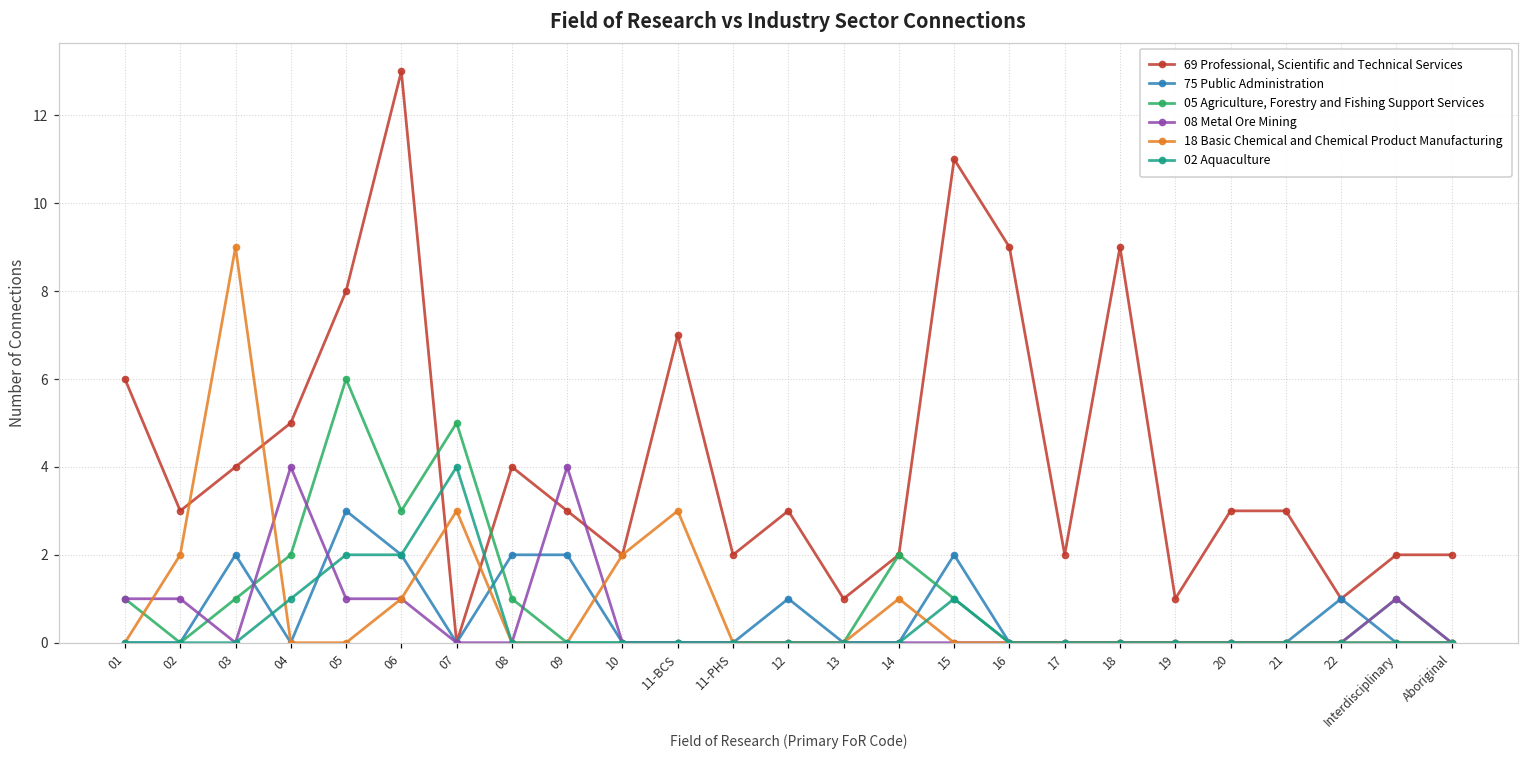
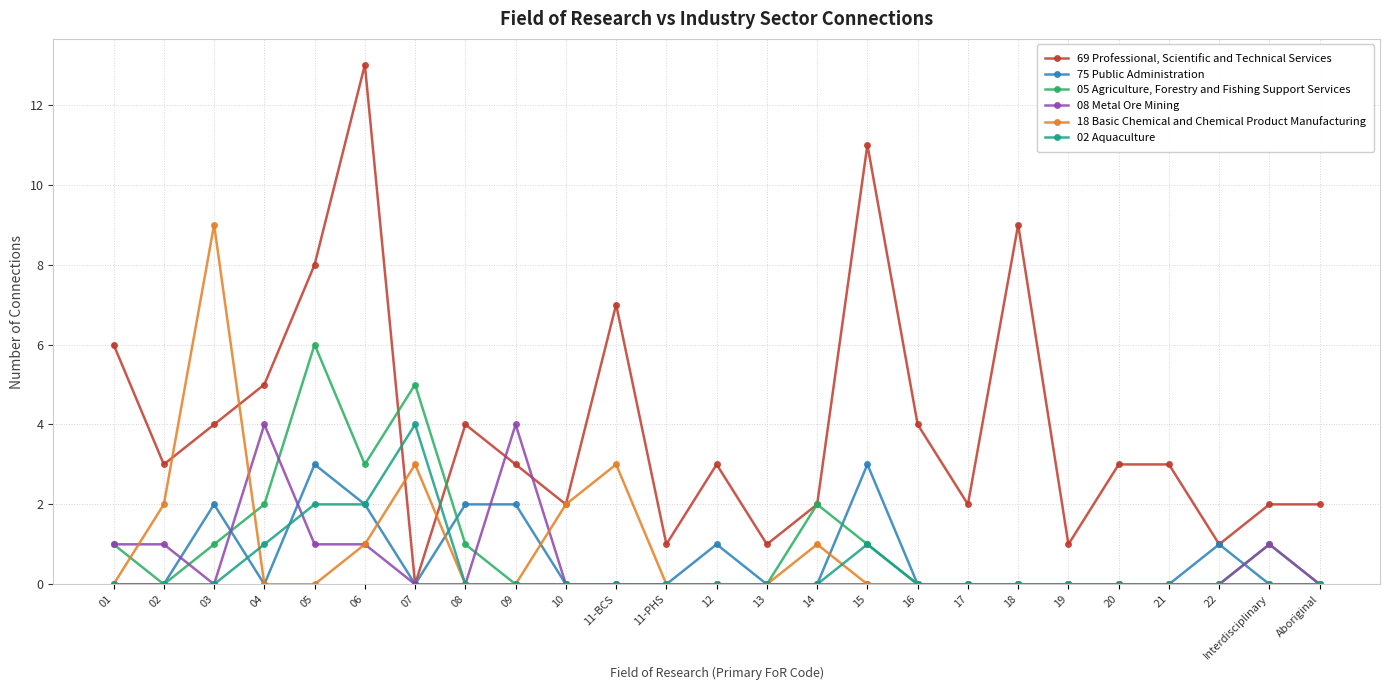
  {
    "69 Professional, Scientific and Technical Services": {
      "01": 6,
      "02": 3,
      "03": 4,
      "04": 5,
      "05": 8,
      "06": 13,
      "08": 4,
      "09": 3,
      "11-BCS": 7,
-     "11-PHS": 2,
+     "11-PHS": 1,
      "12": 3,
      "13": 1,
      "15": 11,
-     "16": 9,
+     "16": 4,
      "17": 2,
      "18": 9,
      "19": 1,
      "20": 3,
      "21": 3,
      "Interdisciplinary": 2,
      "Aboriginal": 2
    },
    "75 Public Administration": {
      "03": 2,
      "05": 3,
      "08": 2,
      "09": 2,
      "12": 1,
-     "15": 2
+     "15": 3
    },
    "08 Metal Ore Mining": {
      "02": 1,
      "04": 4,
      "05": 1,
      "09": 4
    },
    "18 Basic Chemical and Chemical Product Manufacturing": {
      "02": 2,
      "03": 9,
      "05": 0,
      "07": 3,
      "11-BCS": 3,
      "14": 1
    }
  }
